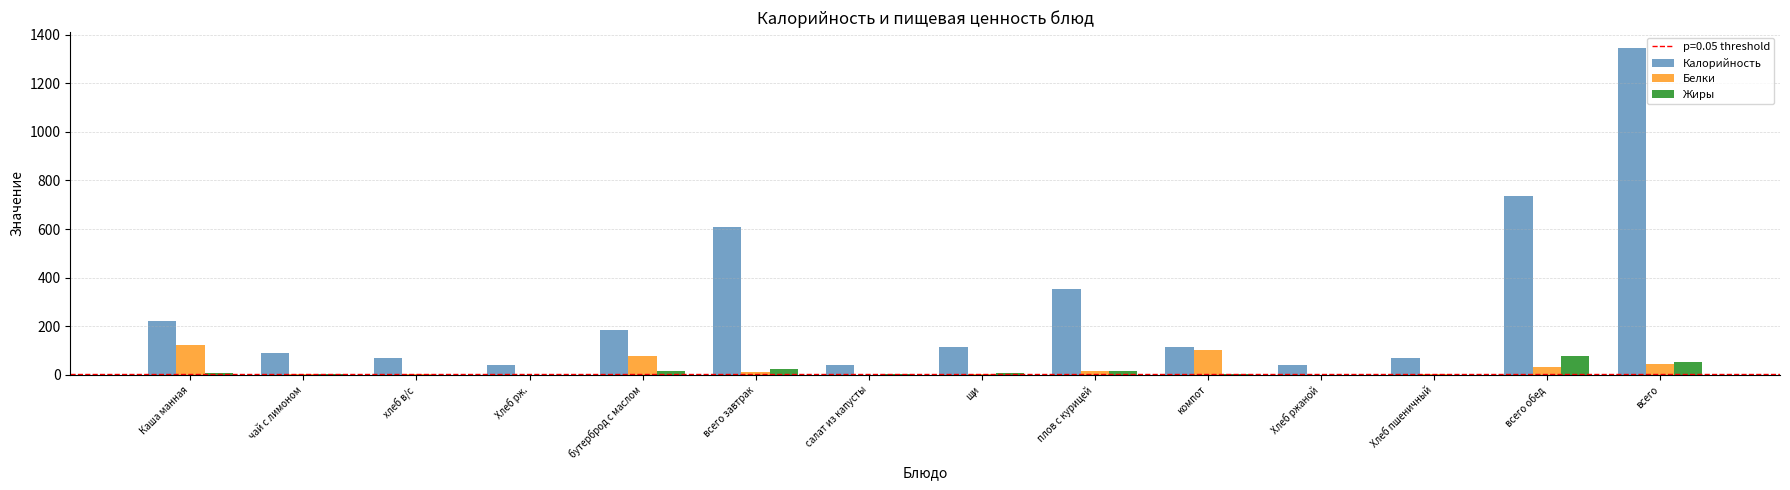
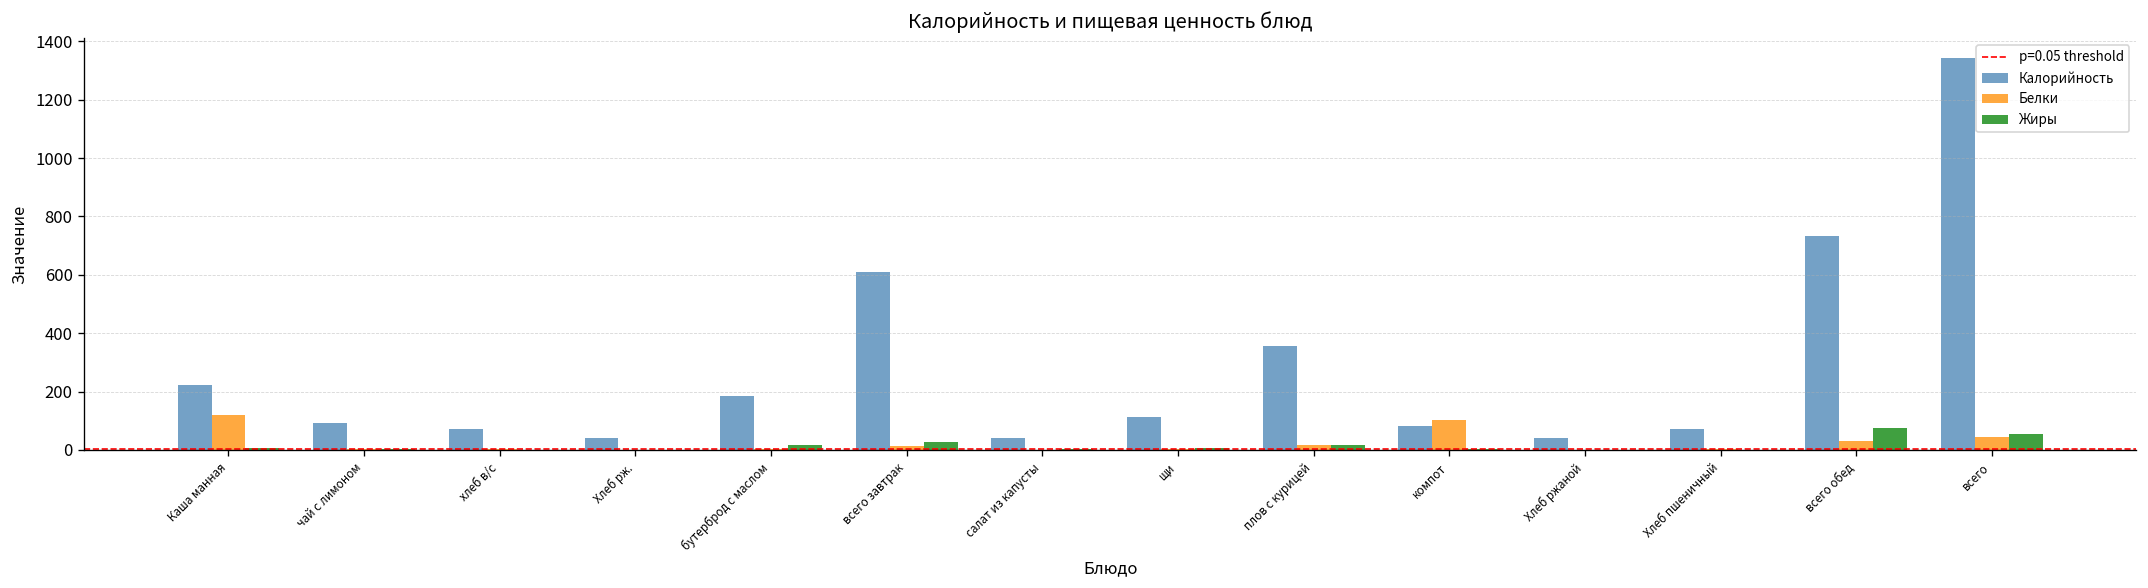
  {
    "Калорийность": {
      "Каша манная": 220,
      "чай с лимоном": 90,
      "хлеб в/с": 70,
      "Хлеб рж.": 40,
      "бутерброд с маслом": 180,
      "всего завтрак": 610,
      "салат из капусты": 40,
      "щи": 110,
      "плов с курицей": 350,
-     "компот": 110,
+     "компот": 80,
      "Хлеб ржаной": 40,
      "Хлеб пшеничный": 70,
      "всего обед": 730,
      "всего": 1340
    },
    "Белки": {
      "Каша манная": 120,
-     "бутерброд с маслом": 80,
+     "бутерброд с маслом": 0,
      "всего завтрак": 10,
      "плов с курицей": 20,
      "компот": 100,
      "всего обед": 30,
      "всего": 50
    },
    "Жиры": {
      "бутерброд с маслом": 20,
      "всего завтрак": 30,
      "плов с курицей": 20,
      "всего обед": 80,
      "всего": 50
    }
  }
